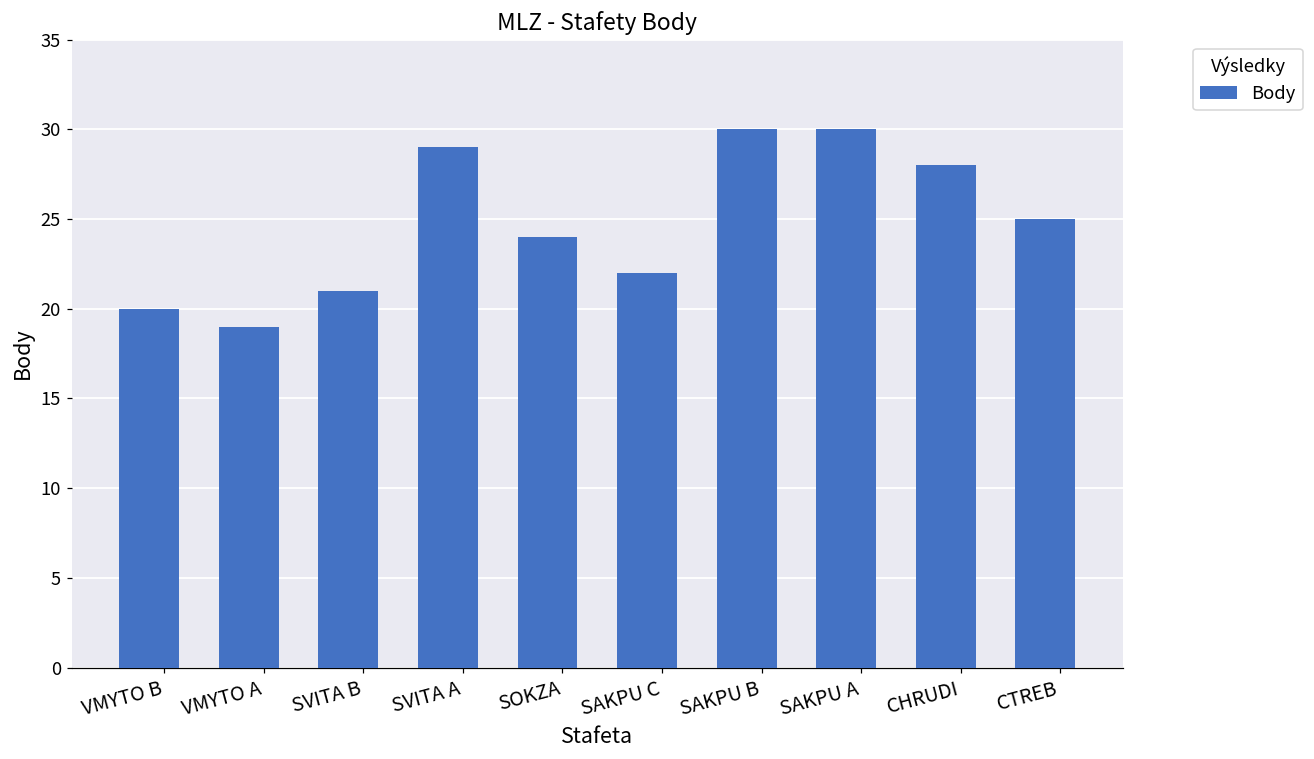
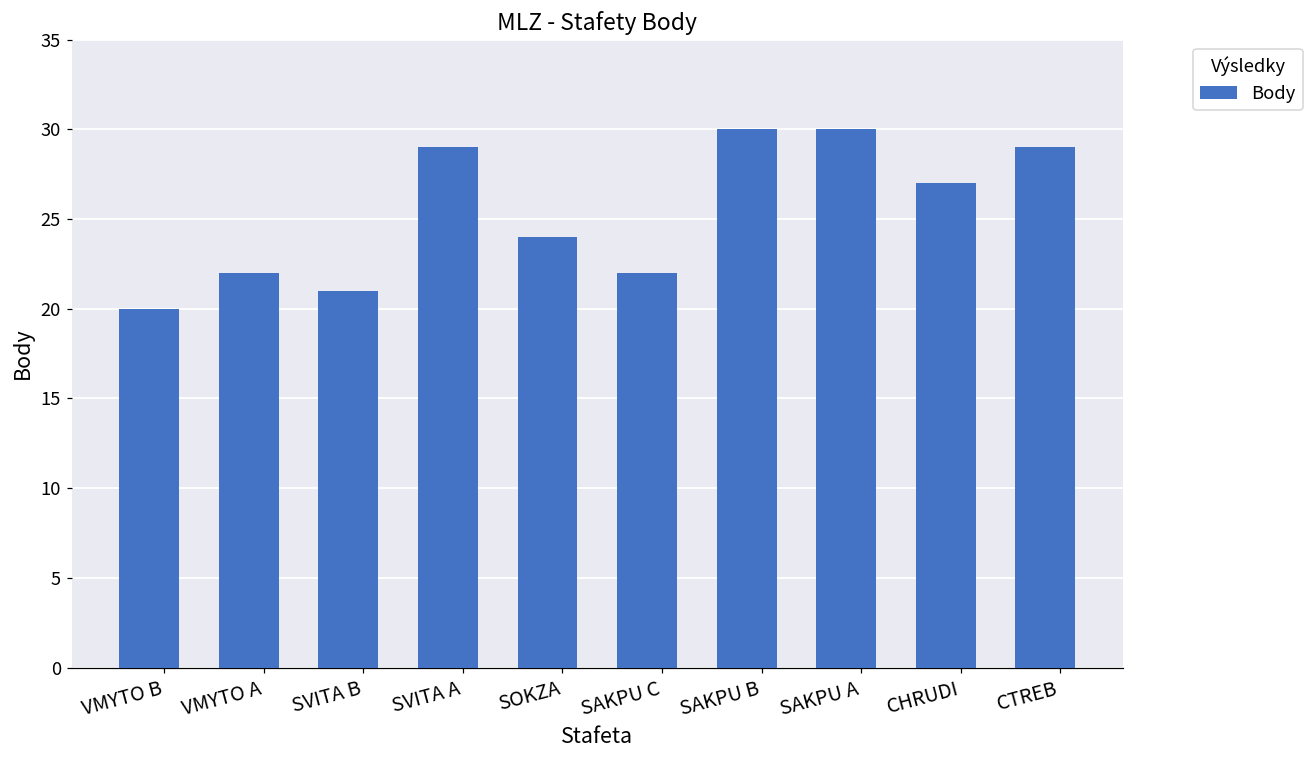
  {
    "VMYTO B": 20,
-   "VMYTO A": 19,
+   "VMYTO A": 22,
    "SVITA B": 21,
    "SVITA A": 29,
    "SOKZA": 24,
    "SAKPU C": 22,
    "SAKPU B": 30,
    "SAKPU A": 30,
-   "CHRUDI": 28,
-   "CTREB": 25
+   "CHRUDI": 27,
+   "CTREB": 29
  }
